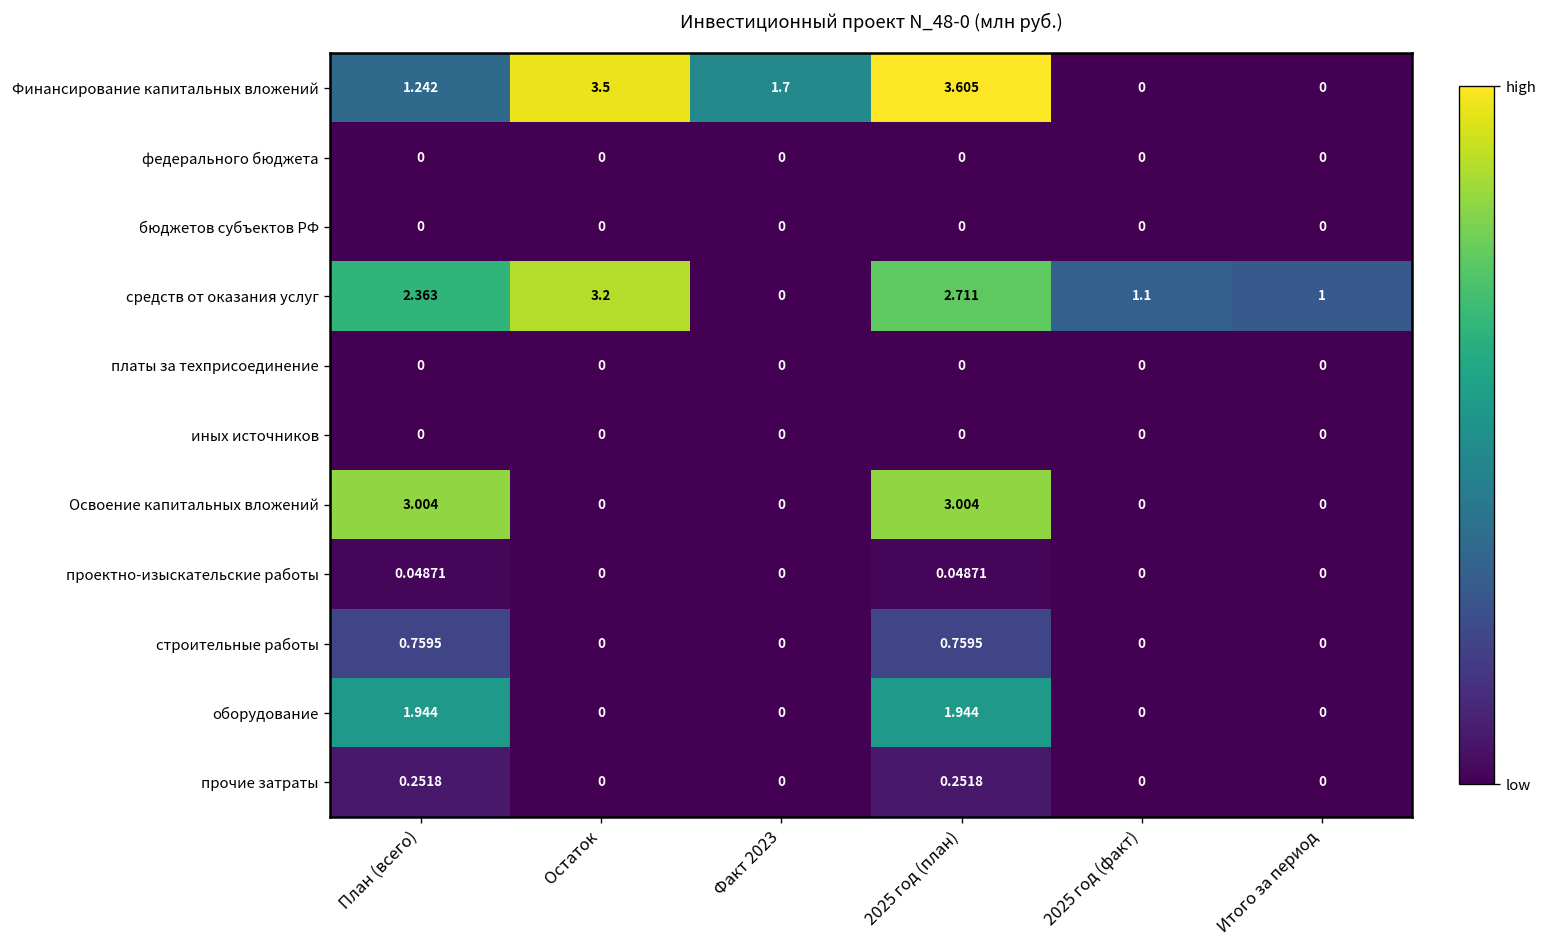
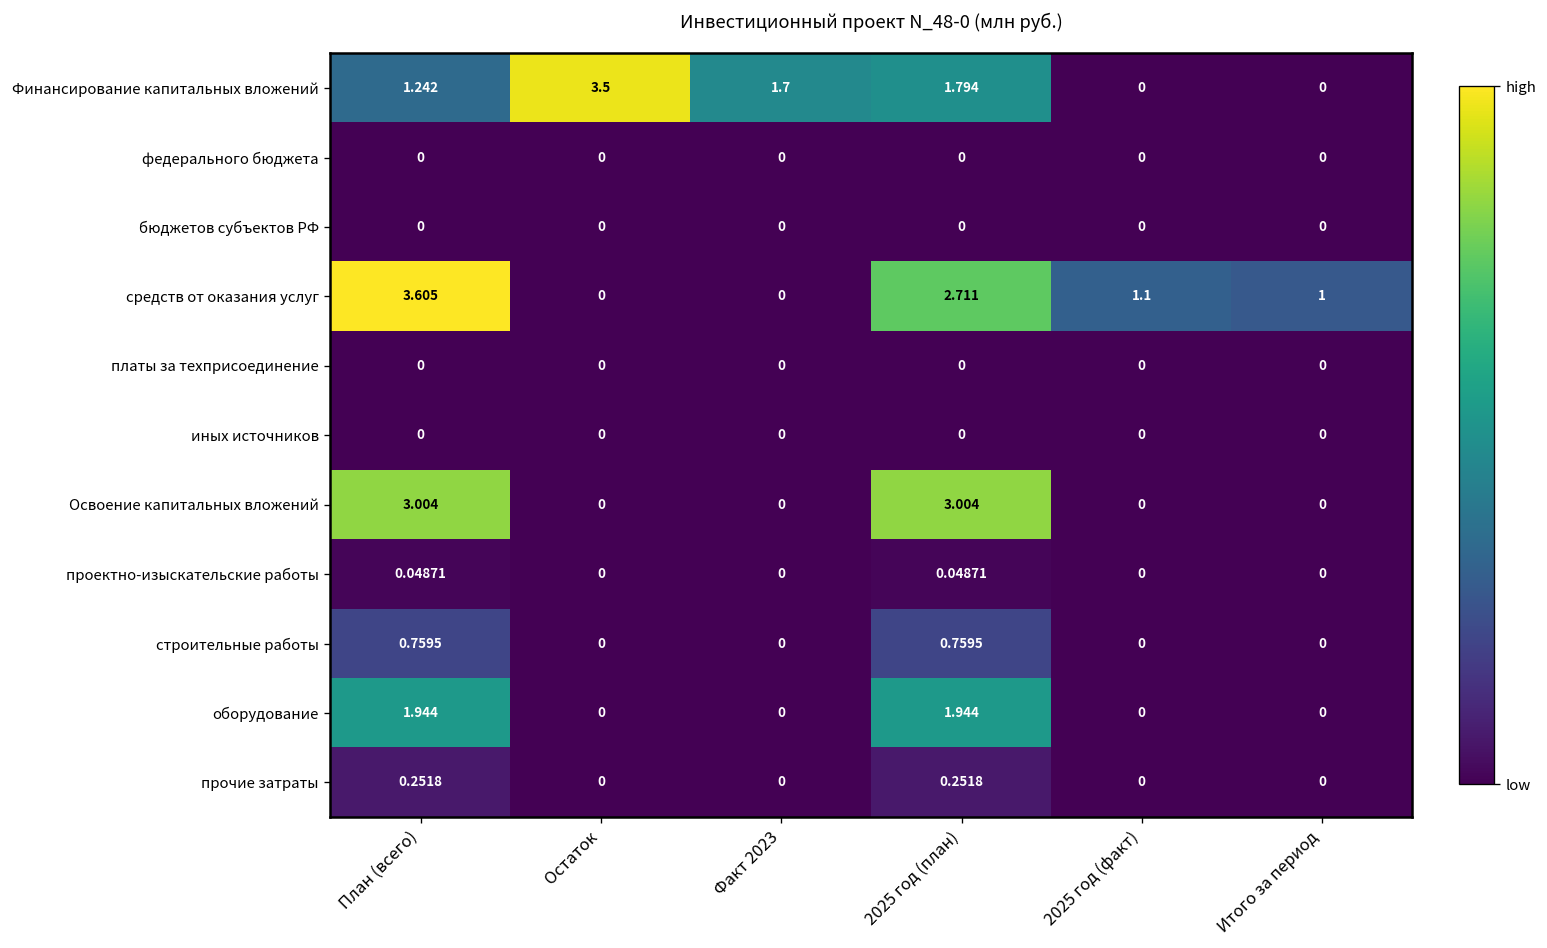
  {
    "Финансирование капитальных вложений": {
      "План (всего)": 1.242,
      "Остаток": 3.5,
      "Факт 2023": 1.7,
-     "2025 год (план)": 3.605,
+     "2025 год (план)": 1.794,
      "2025 год (факт)": 0,
      "Итого за период": 0
    },
    "федерального бюджета": {
      "План (всего)": 0,
      "Остаток": 0,
      "Факт 2023": 0,
      "2025 год (план)": 0,
      "2025 год (факт)": 0,
      "Итого за период": 0
    },
    "бюджетов субъектов РФ": {
      "План (всего)": 0,
      "Остаток": 0,
      "Факт 2023": 0,
      "2025 год (план)": 0,
      "2025 год (факт)": 0,
      "Итого за период": 0
    },
    "средств от оказания услуг": {
-     "План (всего)": 2.363,
-     "Остаток": 3.2,
+     "План (всего)": 3.605,
+     "Остаток": 0,
      "Факт 2023": 0,
      "2025 год (план)": 2.711,
      "2025 год (факт)": 1.1,
      "Итого за период": 1
    },
    "платы за техприсоединение": {
      "План (всего)": 0,
      "Остаток": 0,
      "Факт 2023": 0,
      "2025 год (план)": 0,
      "2025 год (факт)": 0,
      "Итого за период": 0
    },
    "иных источников": {
      "План (всего)": 0,
      "Остаток": 0,
      "Факт 2023": 0,
      "2025 год (план)": 0,
      "2025 год (факт)": 0,
      "Итого за период": 0
    },
    "Освоение капитальных вложений": {
      "План (всего)": 3.004,
      "Остаток": 0,
      "Факт 2023": 0,
      "2025 год (план)": 3.004,
      "2025 год (факт)": 0,
      "Итого за период": 0
    },
    "проектно-изыскательские работы": {
      "План (всего)": 0.04871,
      "Остаток": 0,
      "Факт 2023": 0,
      "2025 год (план)": 0.04871,
      "2025 год (факт)": 0,
      "Итого за период": 0
    },
    "строительные работы": {
      "План (всего)": 0.7595,
      "Остаток": 0,
      "Факт 2023": 0,
      "2025 год (план)": 0.7595,
      "2025 год (факт)": 0,
      "Итого за период": 0
    },
    "оборудование": {
      "План (всего)": 1.944,
      "Остаток": 0,
      "Факт 2023": 0,
      "2025 год (план)": 1.944,
      "2025 год (факт)": 0,
      "Итого за период": 0
    },
    "прочие затраты": {
      "План (всего)": 0.2518,
      "Остаток": 0,
      "Факт 2023": 0,
      "2025 год (план)": 0.2518,
      "2025 год (факт)": 0,
      "Итого за период": 0
    }
  }
